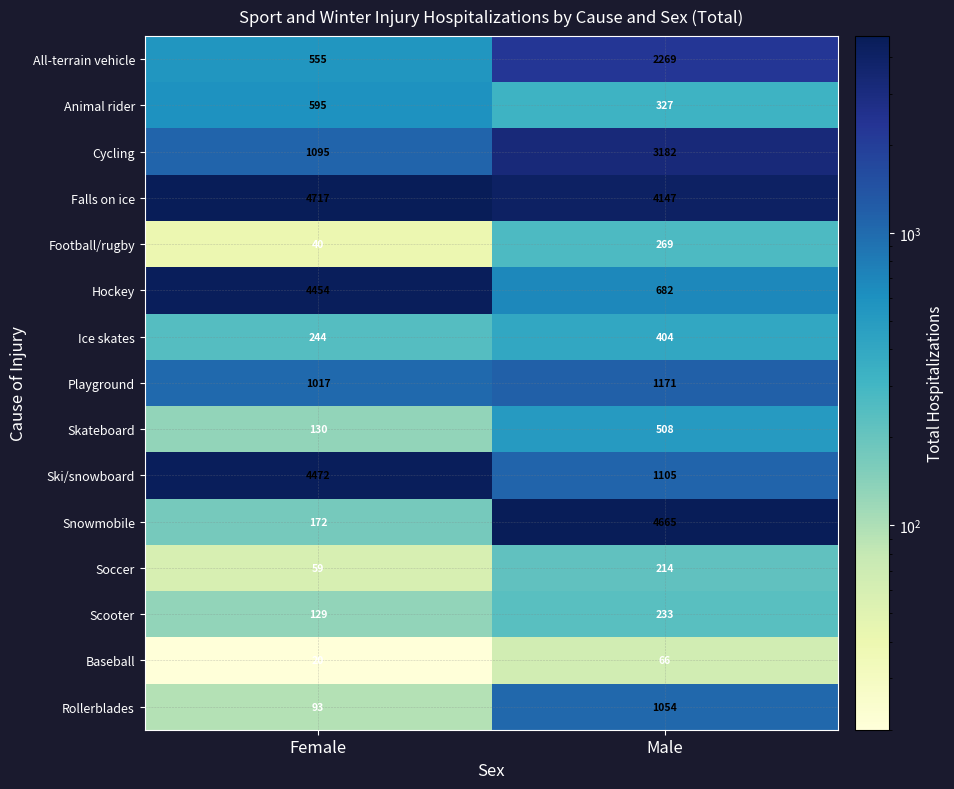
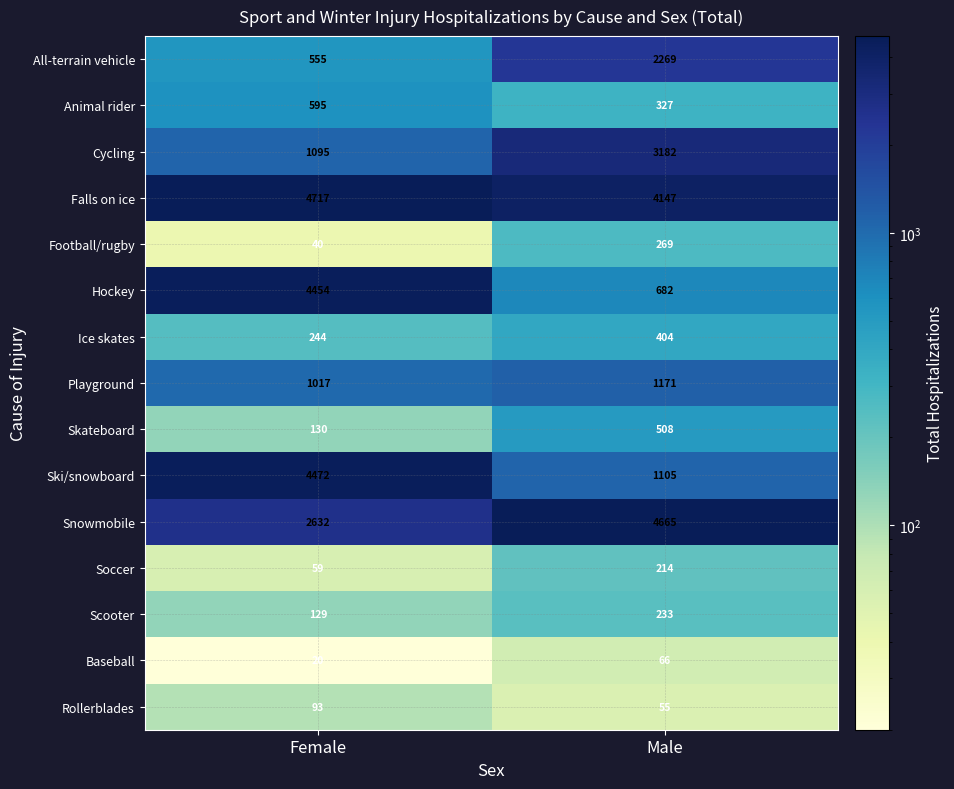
  {
    "All-terrain vehicle": {
      "Female": 555,
      "Male": 2269
    },
    "Animal rider": {
      "Female": 595,
      "Male": 327
    },
    "Cycling": {
      "Female": 1095,
      "Male": 3182
    },
    "Falls on ice": {
      "Female": 4717,
      "Male": 4147
    },
    "Football/rugby": {
      "Female": 40,
      "Male": 269
    },
    "Hockey": {
      "Female": 4454,
      "Male": 682
    },
    "Ice skates": {
      "Female": 244,
      "Male": 404
    },
    "Playground": {
      "Female": 1017,
      "Male": 1171
    },
    "Skateboard": {
      "Female": 130,
      "Male": 508
    },
    "Ski/snowboard": {
      "Female": 4472,
      "Male": 1105
    },
    "Snowmobile": {
-     "Female": 172,
+     "Female": 2632,
      "Male": 4665
    },
    "Soccer": {
      "Female": 59,
      "Male": 214
    },
    "Scooter": {
      "Female": 129,
      "Male": 233
    },
    "Baseball": {
      "Male": 66
    },
    "Rollerblades": {
      "Female": 93,
-     "Male": 1054
+     "Male": 55
    }
  }
